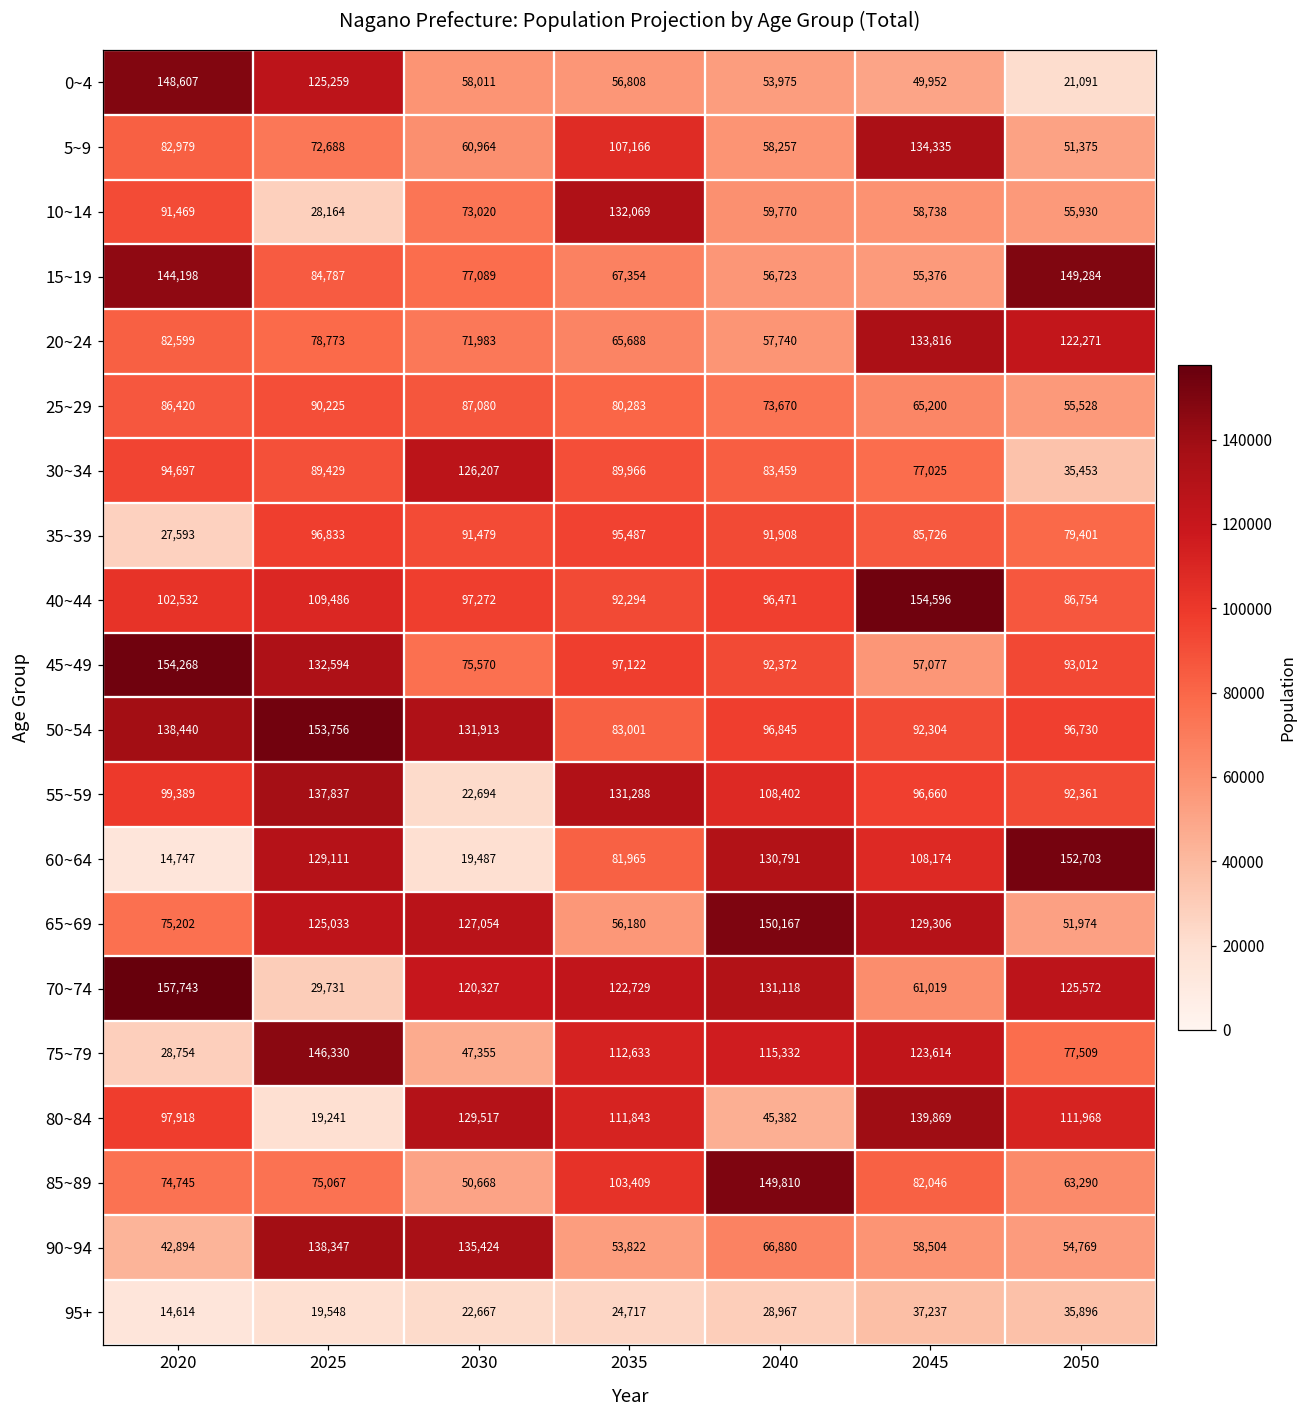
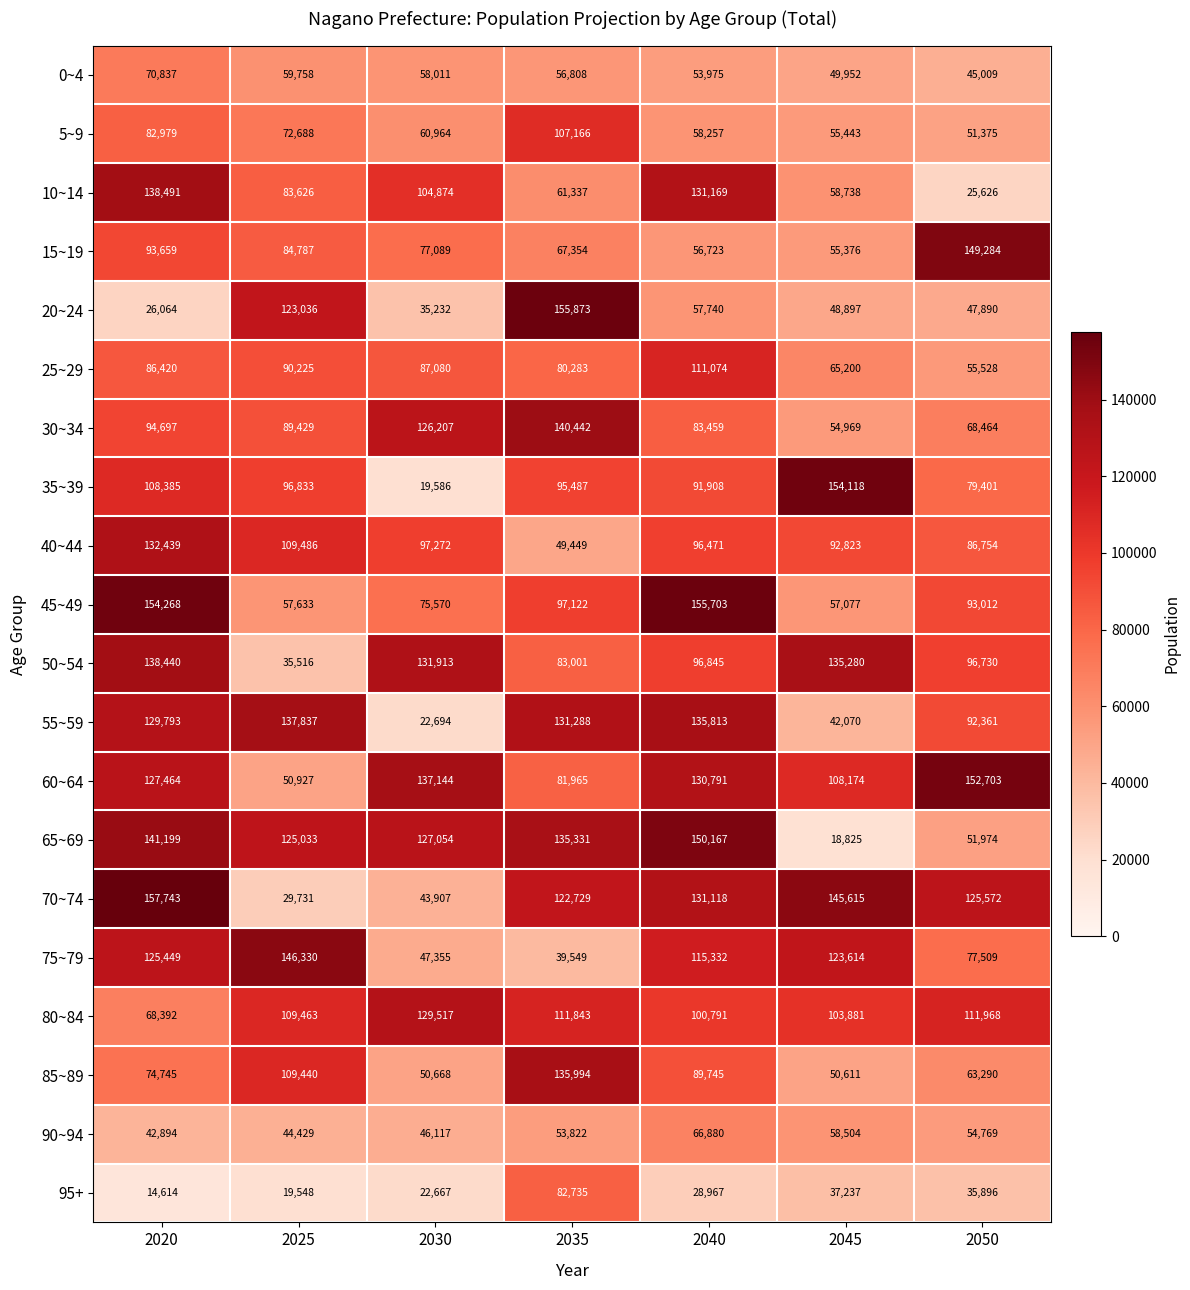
  {
    "0~4": {
-     "2020": "148,607",
-     "2025": "125,259",
+     "2020": "70,837",
+     "2025": "59,758",
      "2030": "58,011",
      "2035": "56,808",
      "2040": "53,975",
      "2045": "49,952",
-     "2050": "21,091"
+     "2050": "45,009"
    },
    "5~9": {
      "2020": "82,979",
      "2025": "72,688",
      "2030": "60,964",
      "2035": "107,166",
      "2040": "58,257",
-     "2045": "134,335",
+     "2045": "55,443",
      "2050": "51,375"
    },
    "10~14": {
-     "2020": "91,469",
-     "2025": "28,164",
-     "2030": "73,020",
-     "2035": "132,069",
-     "2040": "59,770",
+     "2020": "138,491",
+     "2025": "83,626",
+     "2030": "104,874",
+     "2035": "61,337",
+     "2040": "131,169",
      "2045": "58,738",
-     "2050": "55,930"
+     "2050": "25,626"
    },
    "15~19": {
-     "2020": "144,198",
+     "2020": "93,659",
      "2025": "84,787",
      "2030": "77,089",
      "2035": "67,354",
      "2040": "56,723",
      "2045": "55,376",
      "2050": "149,284"
    },
    "20~24": {
-     "2020": "82,599",
-     "2025": "78,773",
-     "2030": "71,983",
-     "2035": "65,688",
+     "2020": "26,064",
+     "2025": "123,036",
+     "2030": "35,232",
+     "2035": "155,873",
      "2040": "57,740",
-     "2045": "133,816",
-     "2050": "122,271"
+     "2045": "48,897",
+     "2050": "47,890"
    },
    "25~29": {
      "2020": "86,420",
      "2025": "90,225",
      "2030": "87,080",
      "2035": "80,283",
-     "2040": "73,670",
+     "2040": "111,074",
      "2045": "65,200",
      "2050": "55,528"
    },
    "30~34": {
      "2020": "94,697",
      "2025": "89,429",
      "2030": "126,207",
-     "2035": "89,966",
+     "2035": "140,442",
      "2040": "83,459",
-     "2045": "77,025",
-     "2050": "35,453"
+     "2045": "54,969",
+     "2050": "68,464"
    },
    "35~39": {
-     "2020": "27,593",
+     "2020": "108,385",
      "2025": "96,833",
-     "2030": "91,479",
+     "2030": "19,586",
      "2035": "95,487",
      "2040": "91,908",
-     "2045": "85,726",
+     "2045": "154,118",
      "2050": "79,401"
    },
    "40~44": {
-     "2020": "102,532",
+     "2020": "132,439",
      "2025": "109,486",
      "2030": "97,272",
-     "2035": "92,294",
+     "2035": "49,449",
      "2040": "96,471",
-     "2045": "154,596",
+     "2045": "92,823",
      "2050": "86,754"
    },
    "45~49": {
      "2020": "154,268",
-     "2025": "132,594",
+     "2025": "57,633",
      "2030": "75,570",
      "2035": "97,122",
-     "2040": "92,372",
+     "2040": "155,703",
      "2045": "57,077",
      "2050": "93,012"
    },
    "50~54": {
      "2020": "138,440",
-     "2025": "153,756",
+     "2025": "35,516",
      "2030": "131,913",
      "2035": "83,001",
      "2040": "96,845",
-     "2045": "92,304",
+     "2045": "135,280",
      "2050": "96,730"
    },
    "55~59": {
-     "2020": "99,389",
+     "2020": "129,793",
      "2025": "137,837",
      "2030": "22,694",
      "2035": "131,288",
-     "2040": "108,402",
-     "2045": "96,660",
+     "2040": "135,813",
+     "2045": "42,070",
      "2050": "92,361"
    },
    "60~64": {
-     "2020": "14,747",
-     "2025": "129,111",
-     "2030": "19,487",
+     "2020": "127,464",
+     "2025": "50,927",
+     "2030": "137,144",
      "2035": "81,965",
      "2040": "130,791",
      "2045": "108,174",
      "2050": "152,703"
    },
    "65~69": {
-     "2020": "75,202",
+     "2020": "141,199",
      "2025": "125,033",
      "2030": "127,054",
-     "2035": "56,180",
+     "2035": "135,331",
      "2040": "150,167",
-     "2045": "129,306",
+     "2045": "18,825",
      "2050": "51,974"
    },
    "70~74": {
      "2020": "157,743",
      "2025": "29,731",
-     "2030": "120,327",
+     "2030": "43,907",
      "2035": "122,729",
      "2040": "131,118",
-     "2045": "61,019",
+     "2045": "145,615",
      "2050": "125,572"
    },
    "75~79": {
-     "2020": "28,754",
+     "2020": "125,449",
      "2025": "146,330",
      "2030": "47,355",
-     "2035": "112,633",
+     "2035": "39,549",
      "2040": "115,332",
      "2045": "123,614",
      "2050": "77,509"
    },
    "80~84": {
-     "2020": "97,918",
-     "2025": "19,241",
+     "2020": "68,392",
+     "2025": "109,463",
      "2030": "129,517",
      "2035": "111,843",
-     "2040": "45,382",
-     "2045": "139,869",
+     "2040": "100,791",
+     "2045": "103,881",
      "2050": "111,968"
    },
    "85~89": {
      "2020": "74,745",
-     "2025": "75,067",
+     "2025": "109,440",
      "2030": "50,668",
-     "2035": "103,409",
-     "2040": "149,810",
-     "2045": "82,046",
+     "2035": "135,994",
+     "2040": "89,745",
+     "2045": "50,611",
      "2050": "63,290"
    },
    "90~94": {
      "2020": "42,894",
-     "2025": "138,347",
-     "2030": "135,424",
+     "2025": "44,429",
+     "2030": "46,117",
      "2035": "53,822",
      "2040": "66,880",
      "2045": "58,504",
      "2050": "54,769"
    },
    "95+": {
      "2020": "14,614",
      "2025": "19,548",
      "2030": "22,667",
-     "2035": "24,717",
+     "2035": "82,735",
      "2040": "28,967",
      "2045": "37,237",
      "2050": "35,896"
    }
  }
